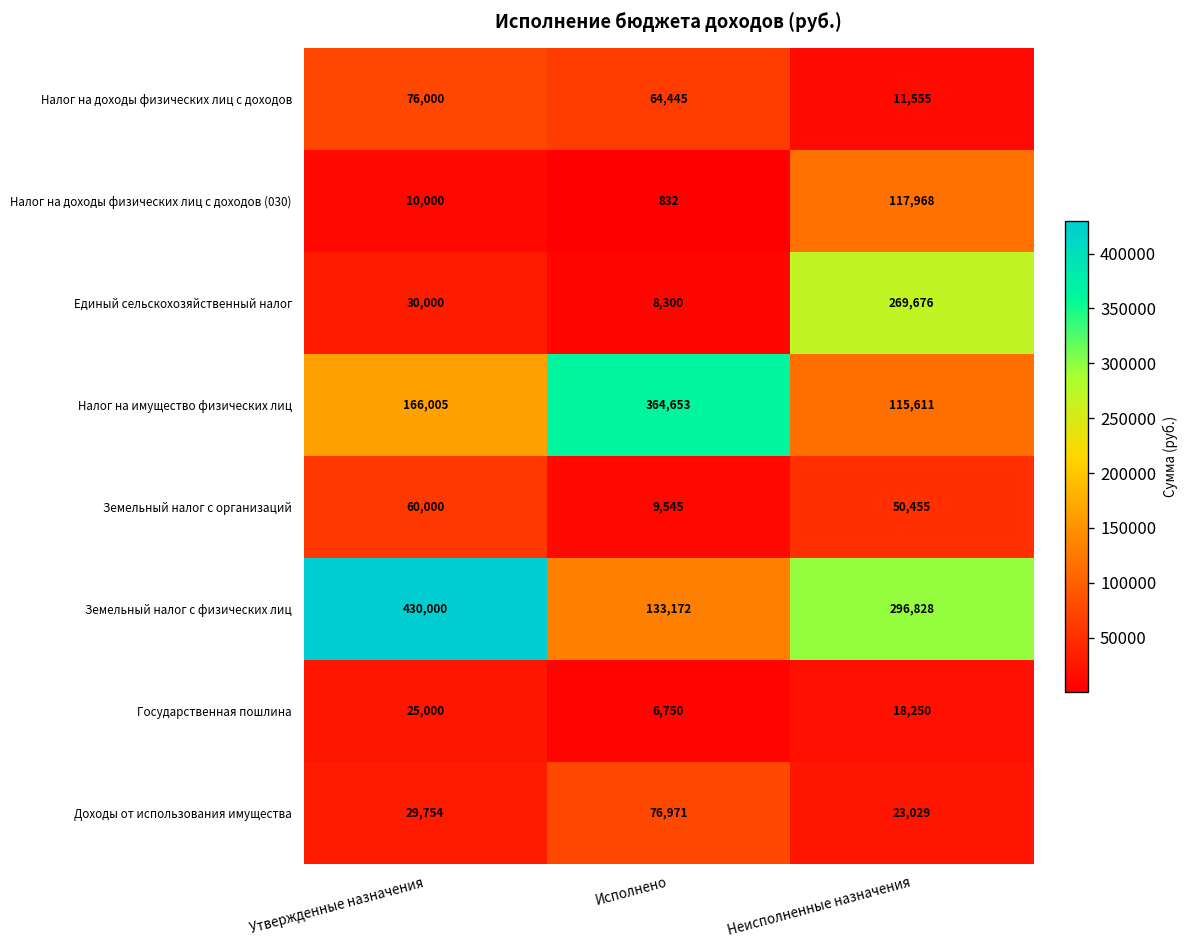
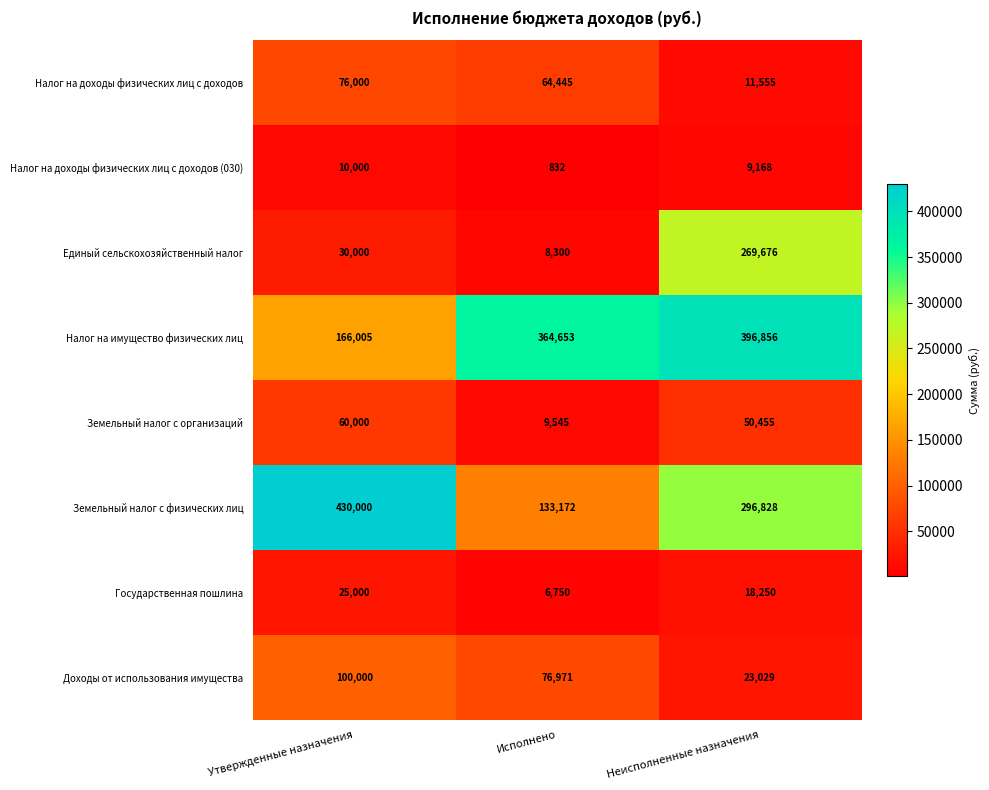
  {
    "Налог на доходы физических лиц с доходов": {
      "Утвержденные назначения": "76,000",
      "Исполнено": "64,445",
      "Неисполненные назначения": "11,555"
    },
    "Налог на доходы физических лиц с доходов (030)": {
      "Утвержденные назначения": "10,000",
      "Исполнено": "832",
-     "Неисполненные назначения": "117,968"
+     "Неисполненные назначения": "9,168"
    },
    "Единый сельскохозяйственный налог": {
      "Утвержденные назначения": "30,000",
      "Исполнено": "8,300",
      "Неисполненные назначения": "269,676"
    },
    "Налог на имущество физических лиц": {
      "Утвержденные назначения": "166,005",
      "Исполнено": "364,653",
-     "Неисполненные назначения": "115,611"
+     "Неисполненные назначения": "396,856"
    },
    "Земельный налог с организаций": {
      "Утвержденные назначения": "60,000",
      "Исполнено": "9,545",
      "Неисполненные назначения": "50,455"
    },
    "Земельный налог с физических лиц": {
      "Утвержденные назначения": "430,000",
      "Исполнено": "133,172",
      "Неисполненные назначения": "296,828"
    },
    "Государственная пошлина": {
      "Утвержденные назначения": "25,000",
      "Исполнено": "6,750",
      "Неисполненные назначения": "18,250"
    },
    "Доходы от использования имущества": {
-     "Утвержденные назначения": "29,754",
+     "Утвержденные назначения": "100,000",
      "Исполнено": "76,971",
      "Неисполненные назначения": "23,029"
    }
  }
